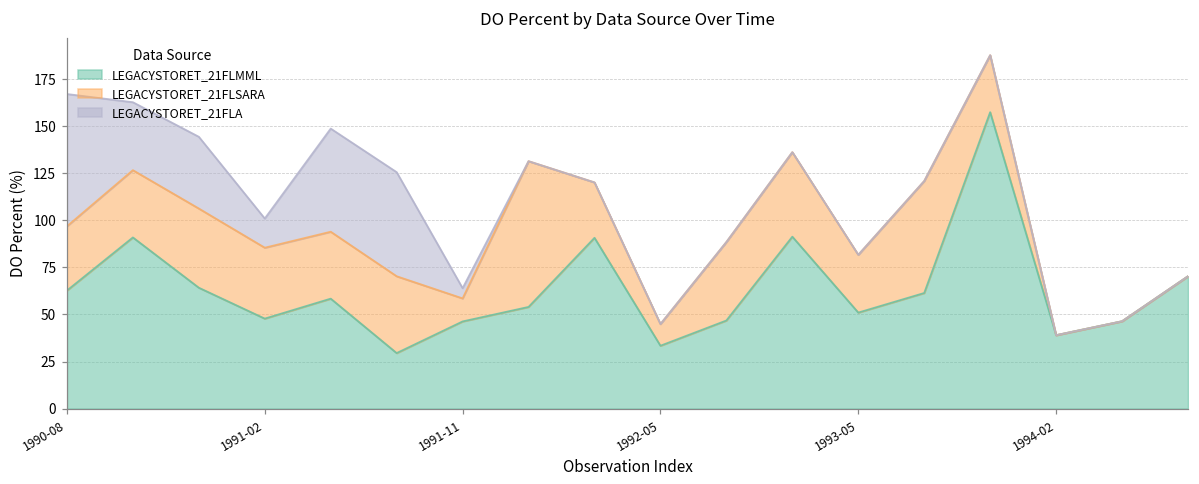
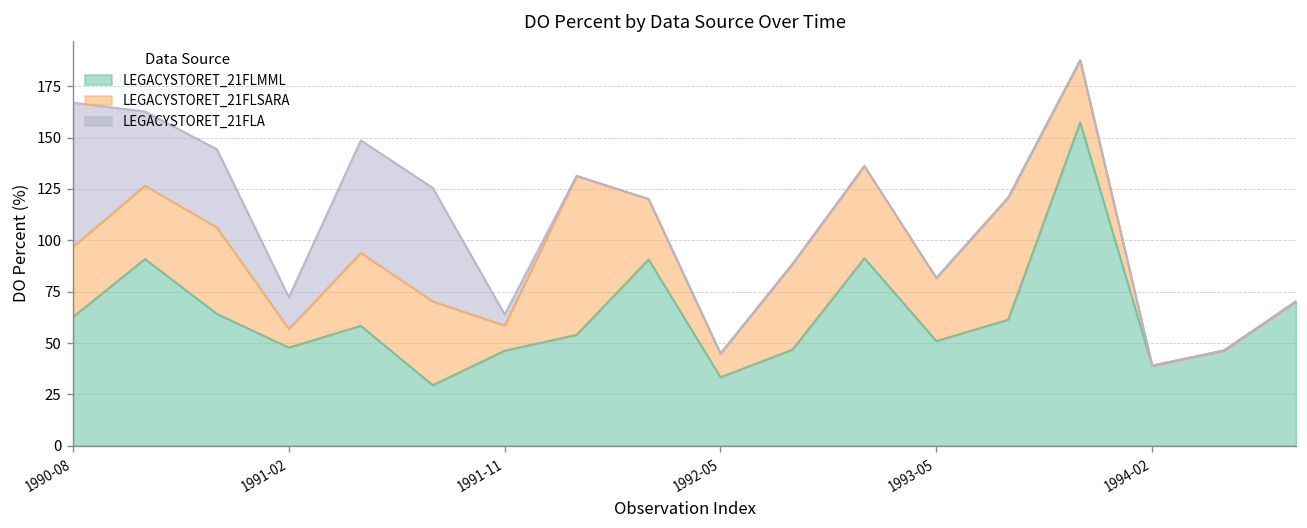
  {
    "LEGACYSTORET_21FLMML": {
      "1991-02": 48,
      "1991-11": 46,
      "1992-05": 33,
      "1993-05": 51
    },
    "LEGACYSTORET_21FLSARA": {
-     "1991-02": 38,
+     "1991-02": 9,
      "1991-11": 12
    },
    "LEGACYSTORET_21FLA": {
      "1991-02": 15,
      "1991-11": 5
    }
  }
